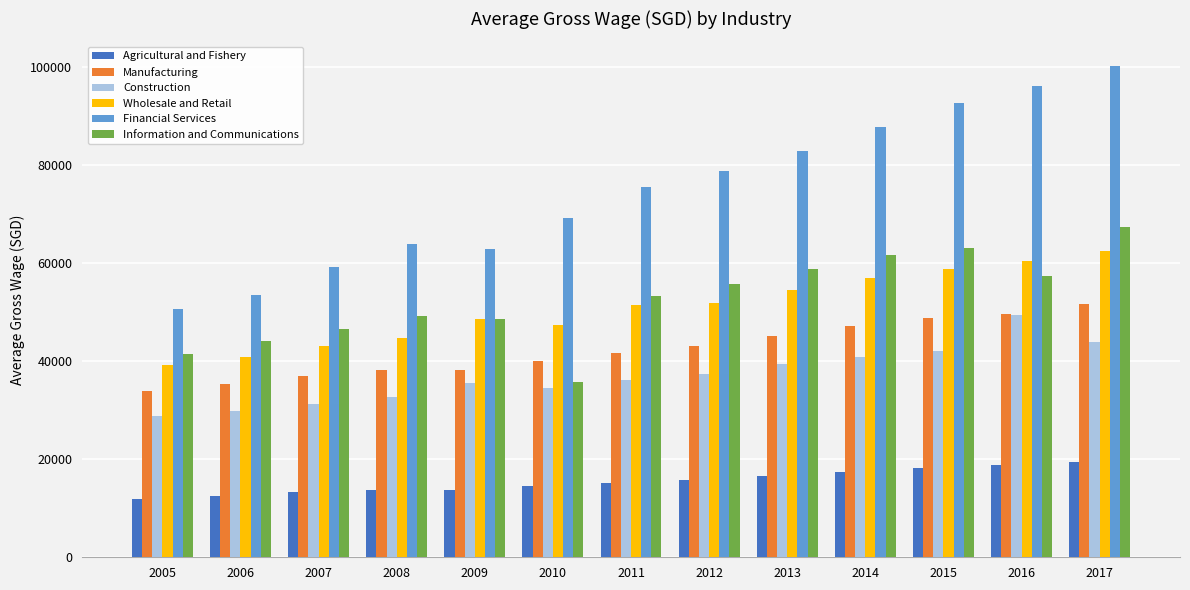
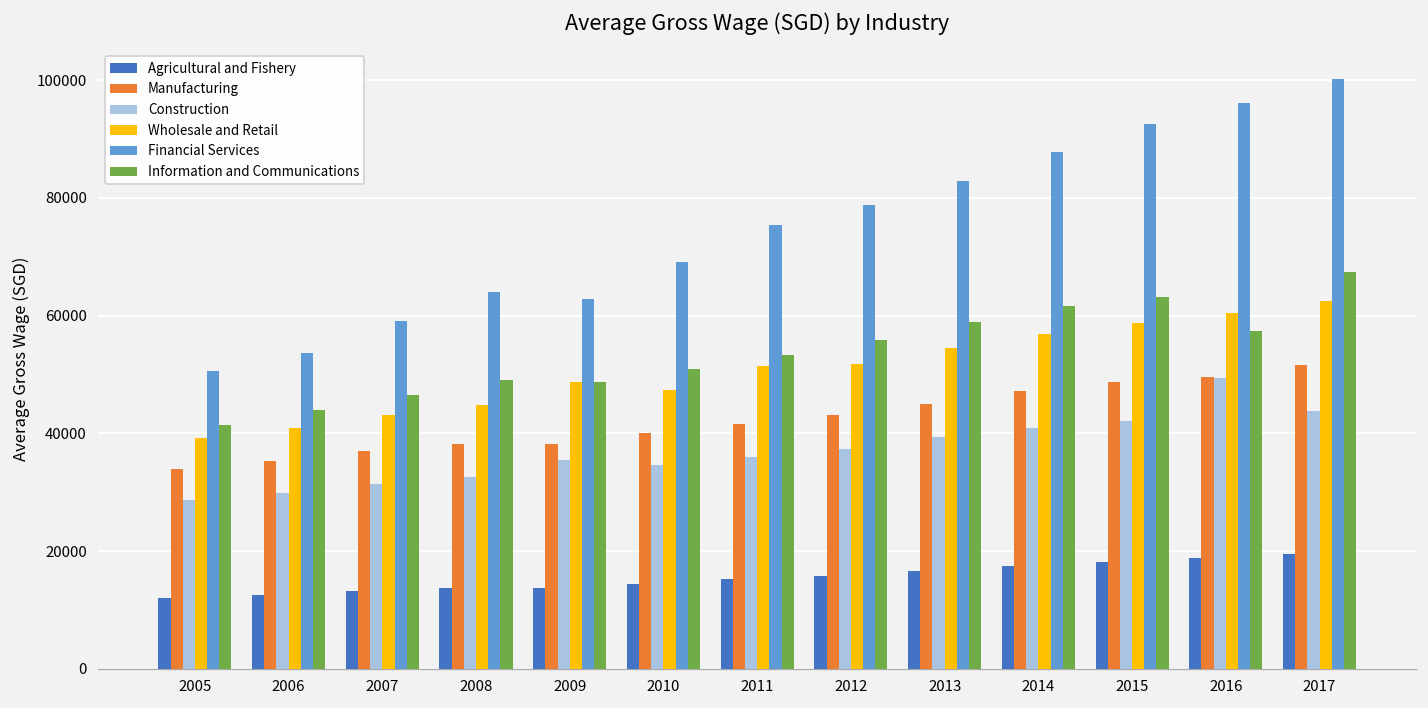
  {
    "Manufacturing": {
      "2005": 34000,
      "2006": 35000,
      "2007": 37000,
      "2008": 38000,
      "2009": 38000,
      "2010": 40000,
      "2011": 42000,
      "2012": 43000,
      "2013": 45000,
      "2014": 47000,
      "2015": 49000,
      "2016": 50000,
      "2017": 52000
    },
    "Construction": {
      "2005": 29000,
      "2006": 30000,
      "2007": 31000,
      "2008": 33000,
      "2009": 36000,
      "2010": 35000,
      "2011": 36000,
      "2012": 37000,
      "2013": 39000,
      "2014": 41000,
      "2015": 42000,
      "2016": 49000,
      "2017": 44000
    },
    "Wholesale and Retail": {
      "2005": 39000,
      "2006": 41000,
      "2007": 43000,
      "2008": 45000,
      "2009": 49000,
      "2010": 47000,
      "2011": 51000,
      "2012": 52000,
      "2013": 55000,
      "2014": 57000,
      "2015": 59000,
      "2016": 60000,
      "2017": 62000
    },
    "Information and Communications": {
      "2005": 41000,
      "2006": 44000,
      "2007": 47000,
      "2008": 49000,
      "2009": 49000,
-     "2010": 36000,
+     "2010": 51000,
      "2011": 53000,
      "2012": 56000,
      "2013": 59000,
      "2014": 62000,
      "2015": 63000,
      "2016": 57000,
      "2017": 67000
    }
  }
